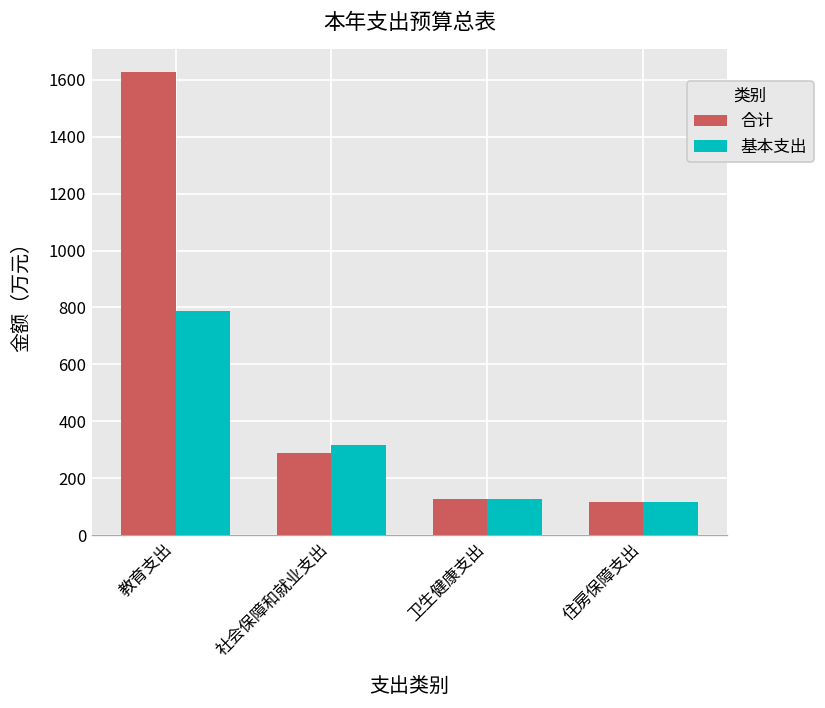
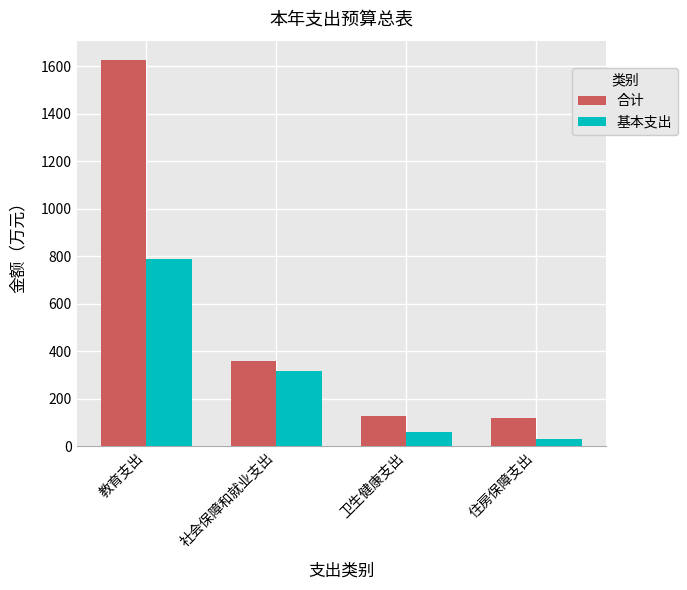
  {
    "合计": {
      "教育支出": 1630,
-     "社会保障和就业支出": 290,
+     "社会保障和就业支出": 360,
      "卫生健康支出": 130,
      "住房保障支出": 120
    },
    "基本支出": {
      "教育支出": 790,
      "社会保障和就业支出": 320,
-     "卫生健康支出": 130,
-     "住房保障支出": 120
+     "卫生健康支出": 60,
+     "住房保障支出": 30
    }
  }
